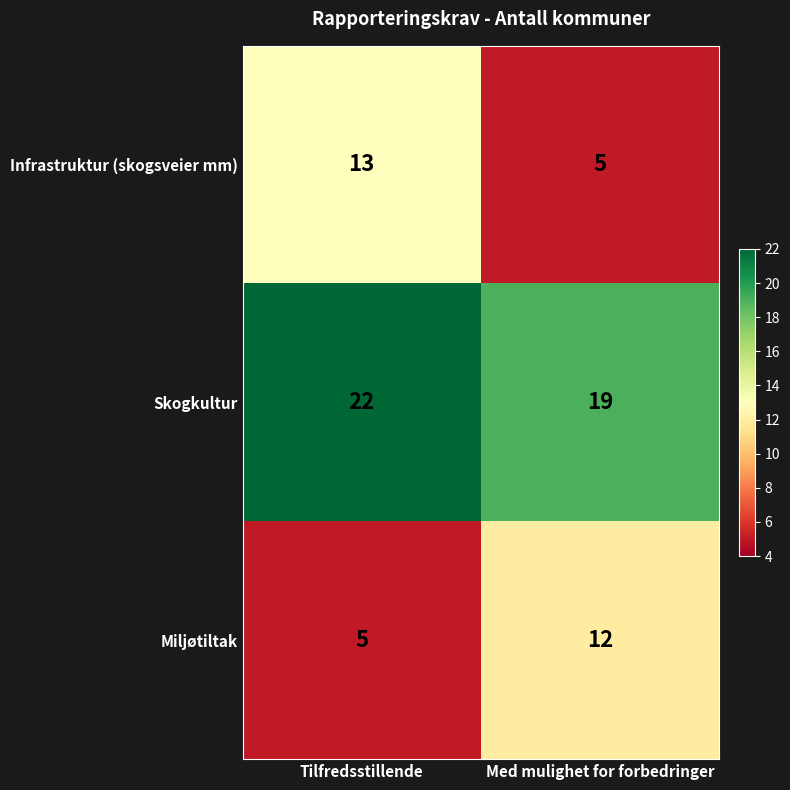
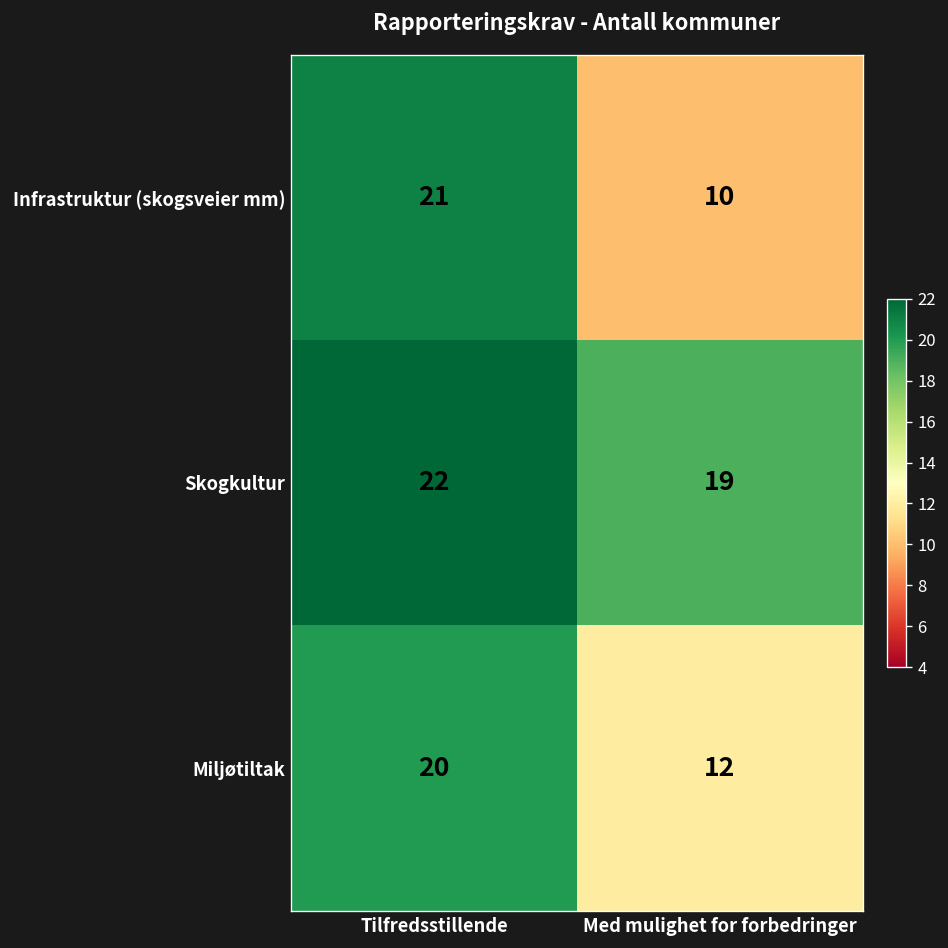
  {
    "Infrastruktur (skogsveier mm)": {
-     "Tilfredsstillende": 13,
-     "Med mulighet for forbedringer": 5
+     "Tilfredsstillende": 21,
+     "Med mulighet for forbedringer": 10
    },
    "Skogkultur": {
      "Tilfredsstillende": 22,
      "Med mulighet for forbedringer": 19
    },
    "Miljøtiltak": {
-     "Tilfredsstillende": 5,
+     "Tilfredsstillende": 20,
      "Med mulighet for forbedringer": 12
    }
  }
